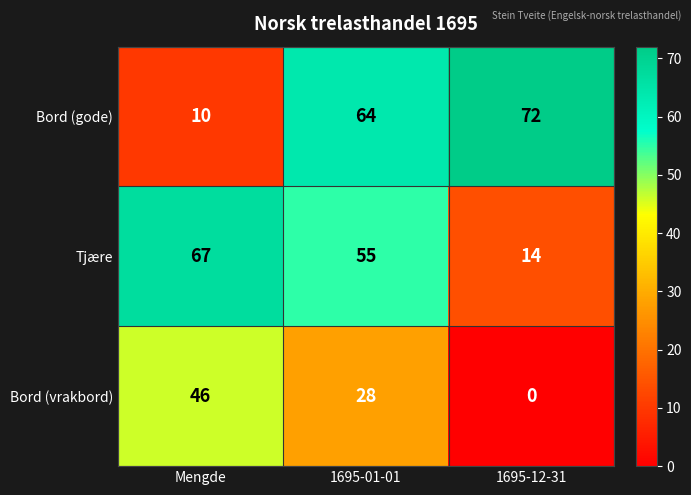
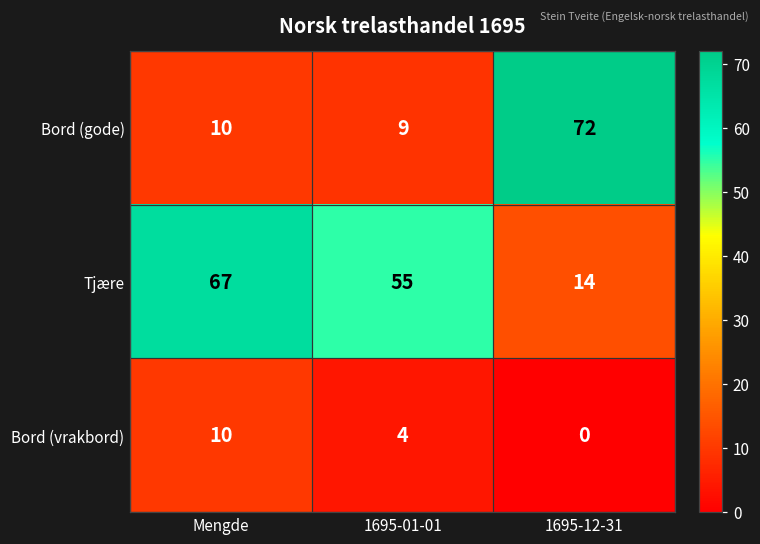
  {
    "Bord (gode)": {
      "Mengde": 10,
-     "1695-01-01": 64,
+     "1695-01-01": 9,
      "1695-12-31": 72
    },
    "Tjære": {
      "Mengde": 67,
      "1695-01-01": 55,
      "1695-12-31": 14
    },
    "Bord (vrakbord)": {
-     "Mengde": 46,
-     "1695-01-01": 28,
+     "Mengde": 10,
+     "1695-01-01": 4,
      "1695-12-31": 0
    }
  }
